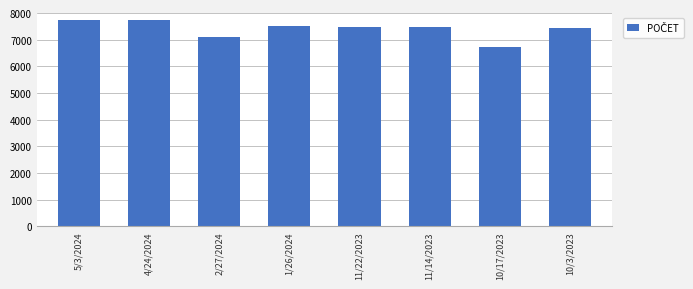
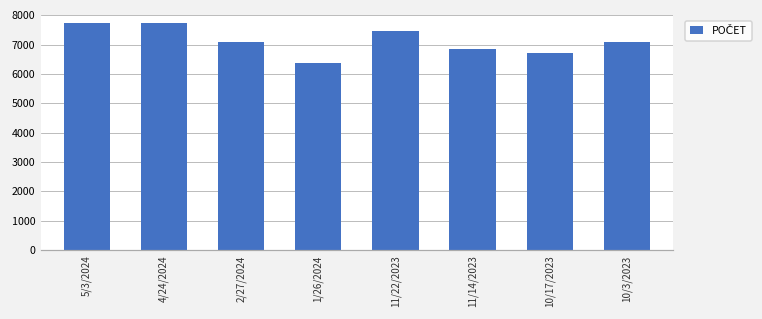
  {
    "5/3/2024": 7700,
    "4/24/2024": 7700,
    "2/27/2024": 7100,
-   "1/26/2024": 7500,
+   "1/26/2024": 6400,
    "11/22/2023": 7500,
-   "11/14/2023": 7500,
+   "11/14/2023": 6800,
    "10/17/2023": 6700,
-   "10/3/2023": 7400
+   "10/3/2023": 7100
  }
